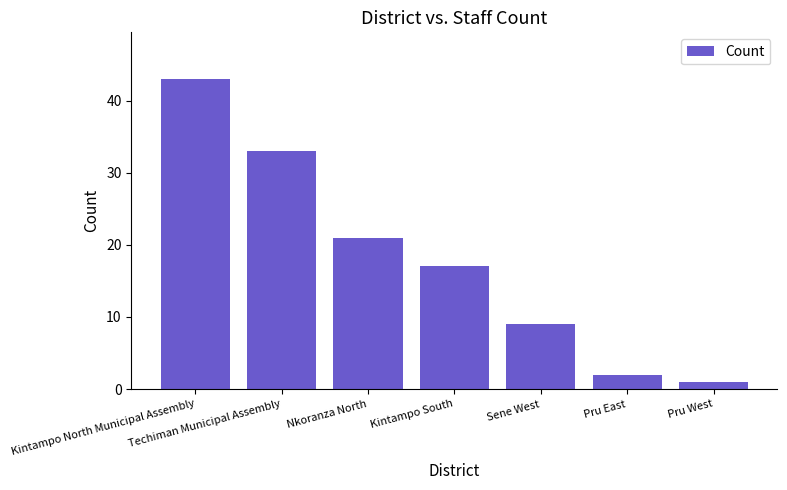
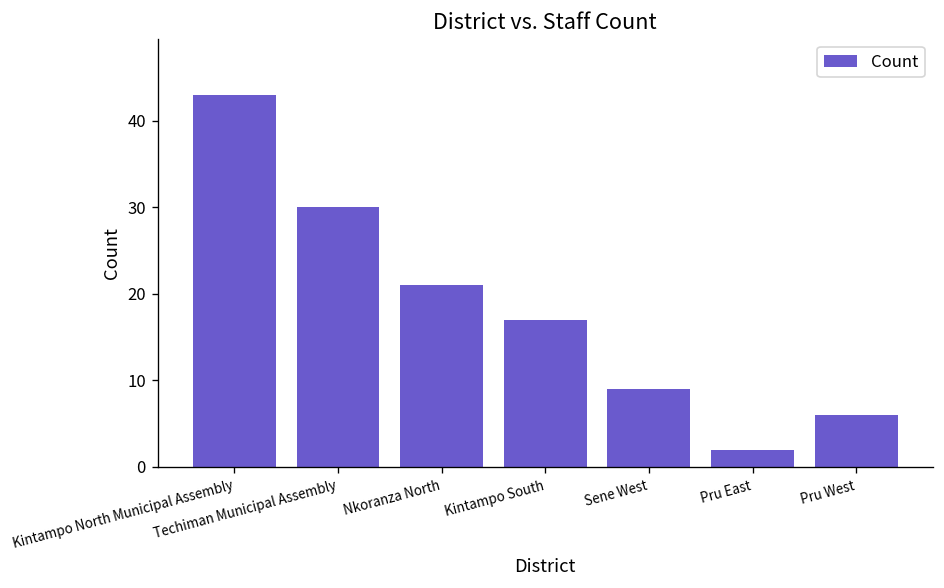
  {
    "Kintampo North Municipal Assembly": 43,
-   "Techiman Municipal Assembly": 33,
+   "Techiman Municipal Assembly": 30,
    "Nkoranza North": 21,
    "Kintampo South": 17,
    "Sene West": 9,
    "Pru East": 2,
-   "Pru West": 1
+   "Pru West": 6
  }
